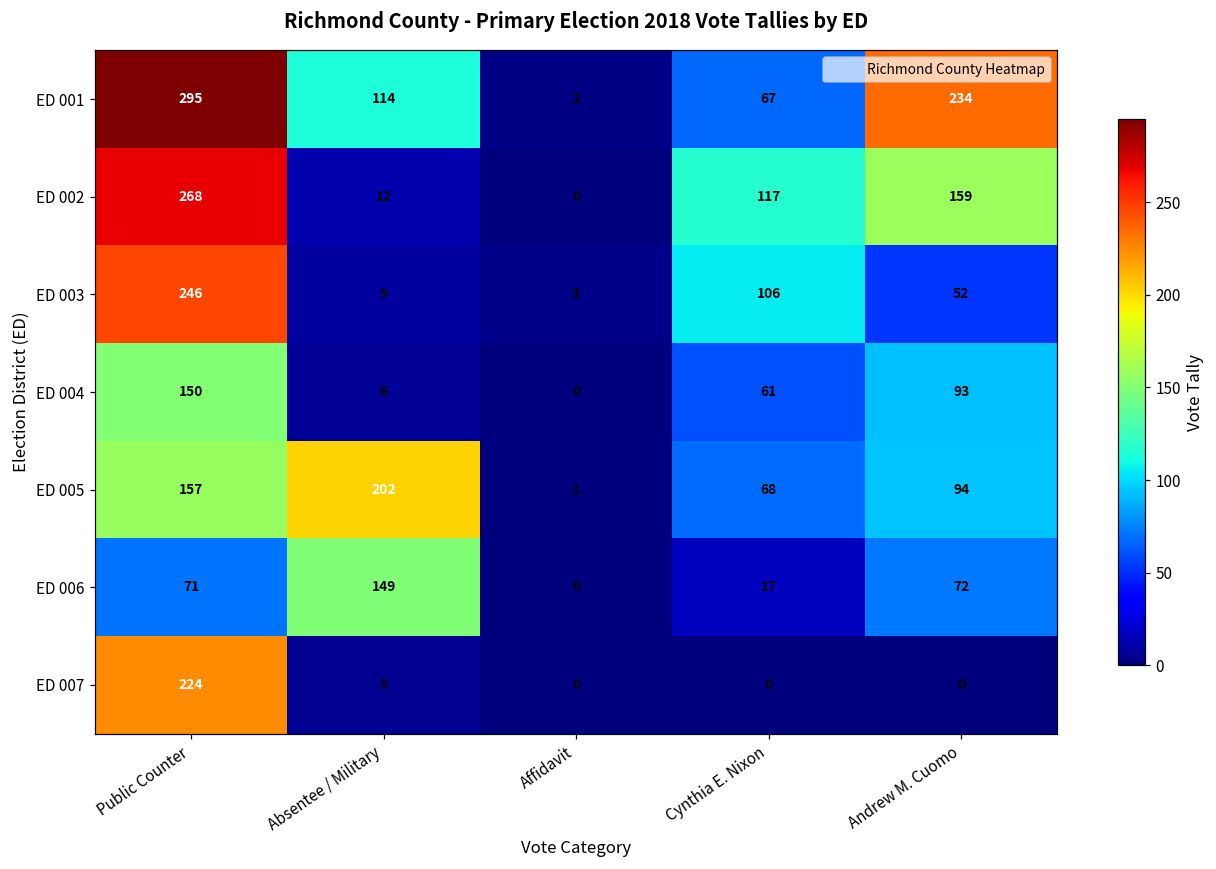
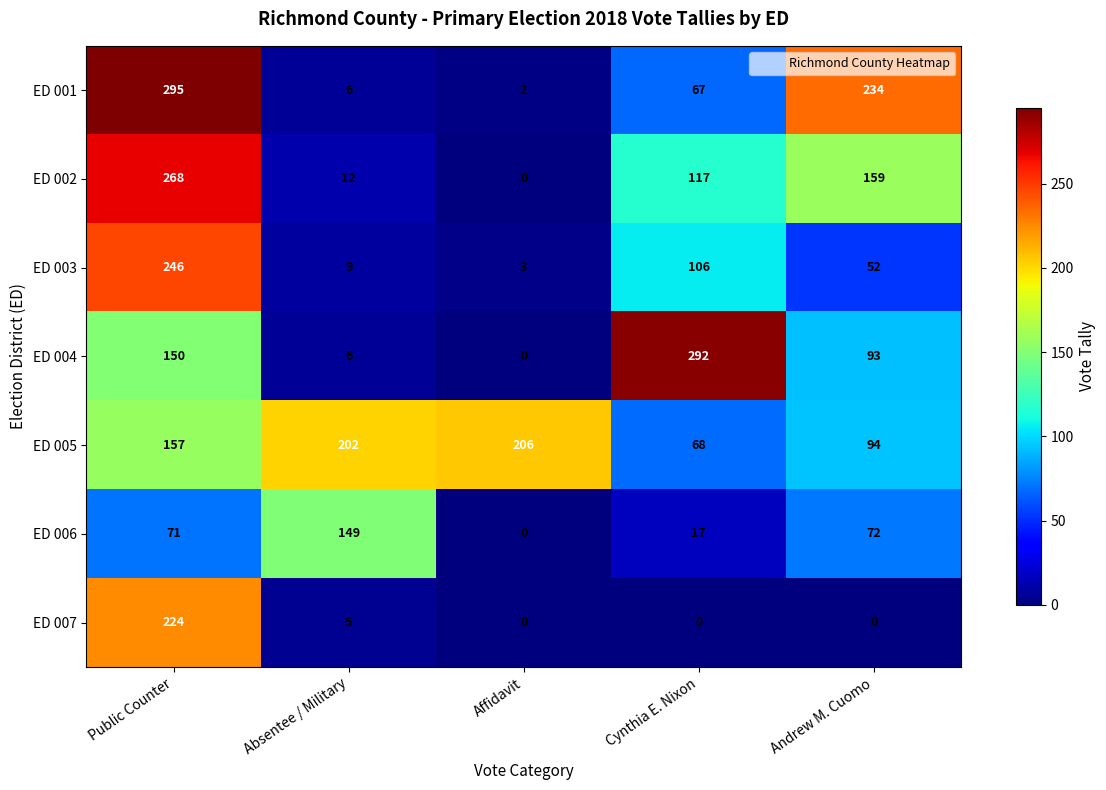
  {
    "ED 001": {
      "Public Counter": 295,
-     "Absentee / Military": 114,
+     "Absentee / Military": 6,
      "Affidavit": 2,
      "Cynthia E. Nixon": 67,
      "Andrew M. Cuomo": 234
    },
    "ED 002": {
      "Public Counter": 268,
      "Absentee / Military": 12,
      "Affidavit": 0,
      "Cynthia E. Nixon": 117,
      "Andrew M. Cuomo": 159
    },
    "ED 003": {
      "Public Counter": 246,
      "Absentee / Military": 9,
      "Affidavit": 3,
      "Cynthia E. Nixon": 106,
      "Andrew M. Cuomo": 52
    },
    "ED 004": {
      "Public Counter": 150,
      "Absentee / Military": 6,
      "Affidavit": 0,
-     "Cynthia E. Nixon": 61,
+     "Cynthia E. Nixon": 292,
      "Andrew M. Cuomo": 93
    },
    "ED 005": {
      "Public Counter": 157,
      "Absentee / Military": 202,
-     "Affidavit": 1,
+     "Affidavit": 206,
      "Cynthia E. Nixon": 68,
      "Andrew M. Cuomo": 94
    },
    "ED 006": {
      "Public Counter": 71,
      "Absentee / Military": 149,
      "Affidavit": 0,
      "Cynthia E. Nixon": 17,
      "Andrew M. Cuomo": 72
    },
    "ED 007": {
      "Public Counter": 224,
      "Absentee / Military": 5,
      "Affidavit": 0,
      "Cynthia E. Nixon": 0,
      "Andrew M. Cuomo": 0
    }
  }
